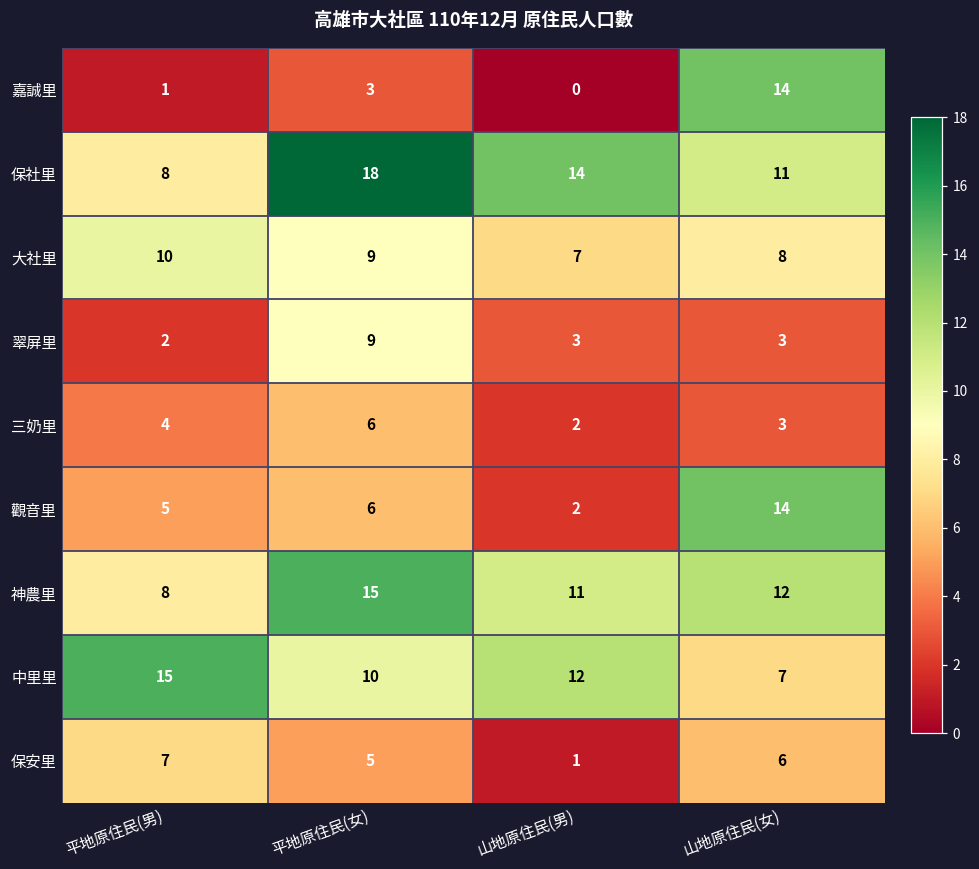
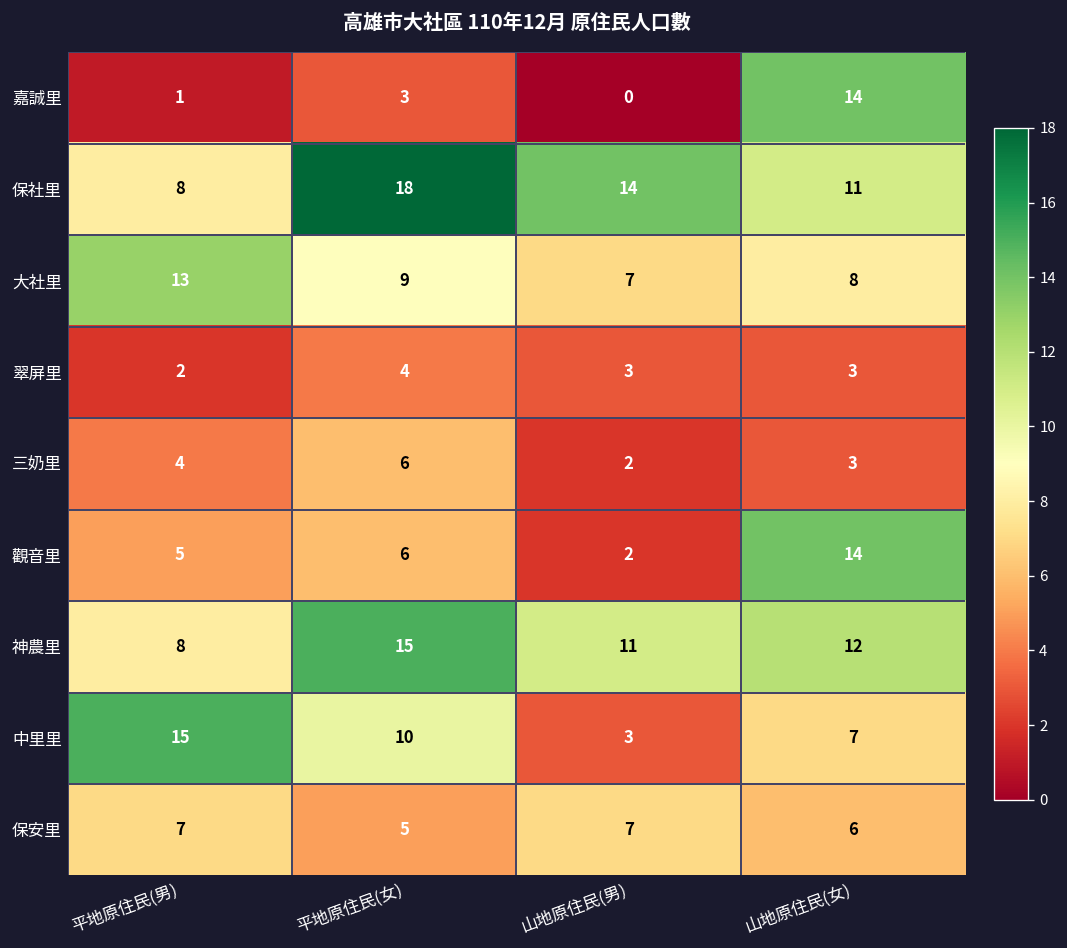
  {
    "嘉誠里": {
      "平地原住民(男)": 1,
      "平地原住民(女)": 3,
      "山地原住民(男)": 0,
      "山地原住民(女)": 14
    },
    "保社里": {
      "平地原住民(男)": 8,
      "平地原住民(女)": 18,
      "山地原住民(男)": 14,
      "山地原住民(女)": 11
    },
    "大社里": {
-     "平地原住民(男)": 10,
+     "平地原住民(男)": 13,
      "平地原住民(女)": 9,
      "山地原住民(男)": 7,
      "山地原住民(女)": 8
    },
    "翠屏里": {
      "平地原住民(男)": 2,
-     "平地原住民(女)": 9,
+     "平地原住民(女)": 4,
      "山地原住民(男)": 3,
      "山地原住民(女)": 3
    },
    "三奶里": {
      "平地原住民(男)": 4,
      "平地原住民(女)": 6,
      "山地原住民(男)": 2,
      "山地原住民(女)": 3
    },
    "觀音里": {
      "平地原住民(男)": 5,
      "平地原住民(女)": 6,
      "山地原住民(男)": 2,
      "山地原住民(女)": 14
    },
    "神農里": {
      "平地原住民(男)": 8,
      "平地原住民(女)": 15,
      "山地原住民(男)": 11,
      "山地原住民(女)": 12
    },
    "中里里": {
      "平地原住民(男)": 15,
      "平地原住民(女)": 10,
-     "山地原住民(男)": 12,
+     "山地原住民(男)": 3,
      "山地原住民(女)": 7
    },
    "保安里": {
      "平地原住民(男)": 7,
      "平地原住民(女)": 5,
-     "山地原住民(男)": 1,
+     "山地原住民(男)": 7,
      "山地原住民(女)": 6
    }
  }
